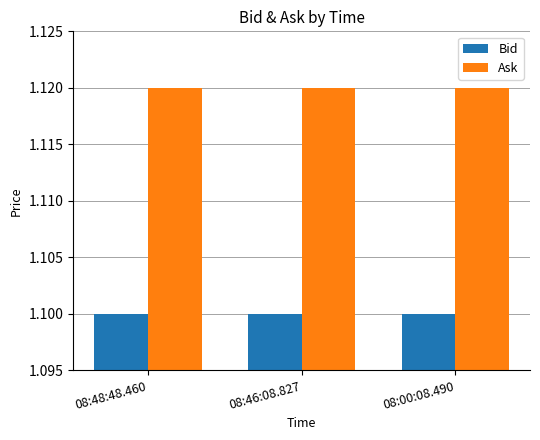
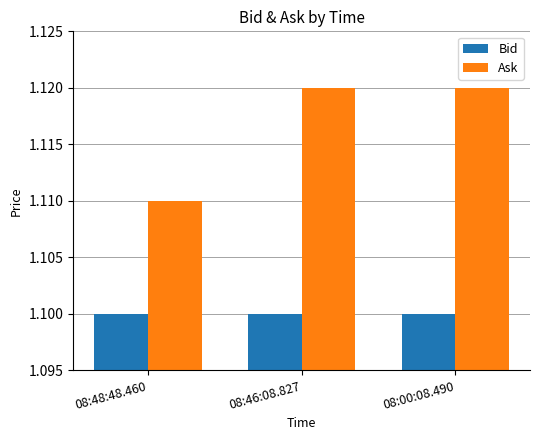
  {
    "Bid": {
      "08:48:48.460": 1.10,
      "08:46:08.827": 1.10,
      "08:00:08.490": 1.10
    },
    "Ask": {
-     "08:48:48.460": 1.12,
+     "08:48:48.460": 1.11,
      "08:46:08.827": 1.12,
      "08:00:08.490": 1.12
    }
  }
